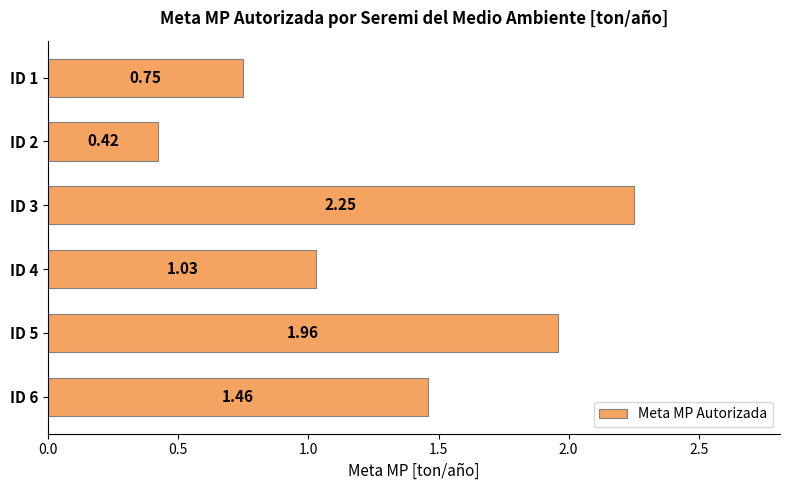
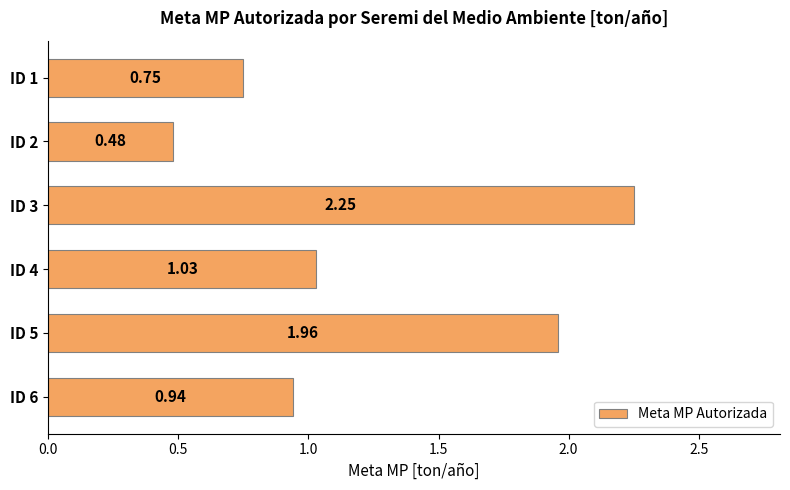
  {
    "ID 1": 0.75,
-   "ID 2": 0.42,
+   "ID 2": 0.48,
    "ID 3": 2.25,
    "ID 4": 1.03,
    "ID 5": 1.96,
-   "ID 6": 1.46
+   "ID 6": 0.94
  }
